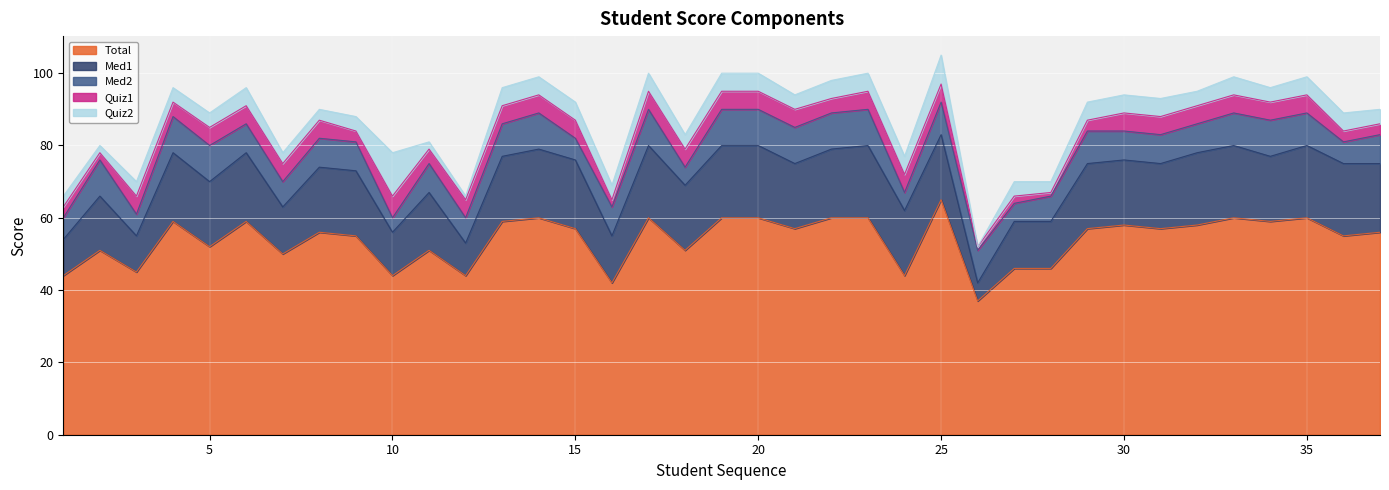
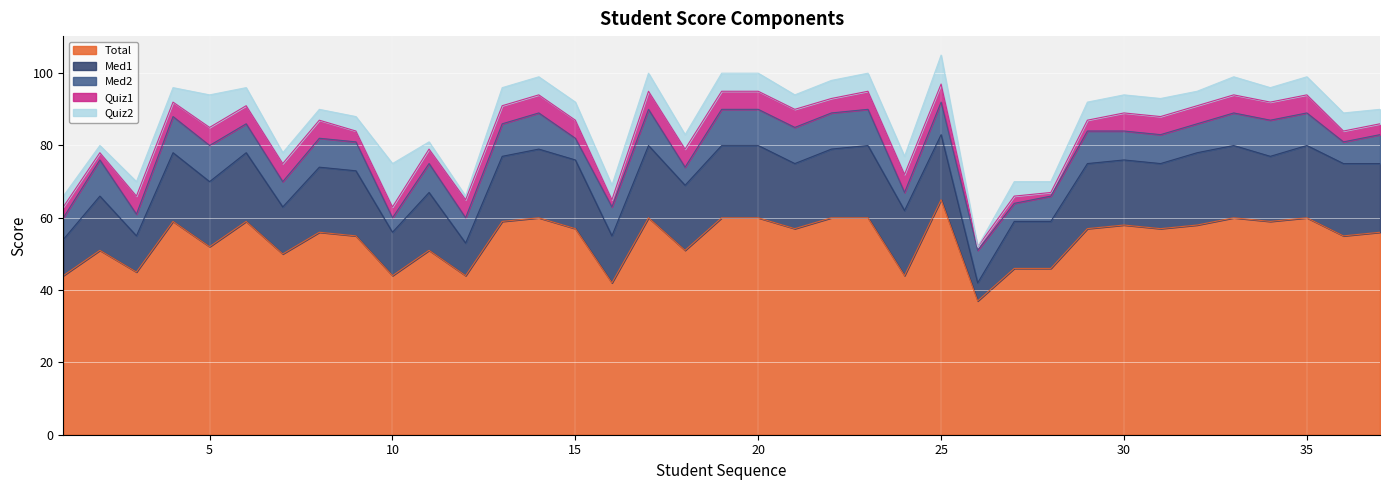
  {
    "Total": {
      "5": 52,
      "10": 44,
      "15": 57,
      "20": 60,
      "25": 65,
      "30": 58,
      "35": 60
    },
    "Quiz1": {
      "5": 5,
-     "10": 6,
+     "10": 3,
      "15": 5,
      "20": 5,
      "25": 5,
      "30": 5,
      "35": 5
    },
    "Quiz2": {
-     "5": 4,
+     "5": 9,
      "10": 12,
      "15": 5,
      "20": 5,
      "25": 8,
      "30": 5,
      "35": 5
    }
  }
